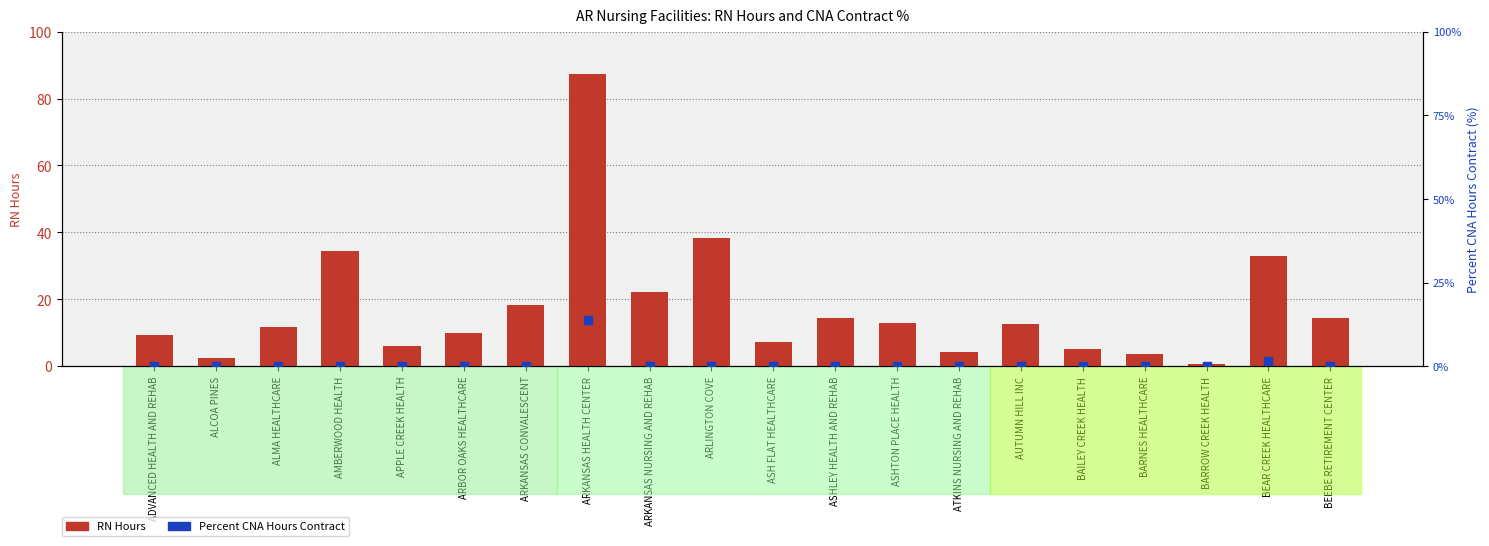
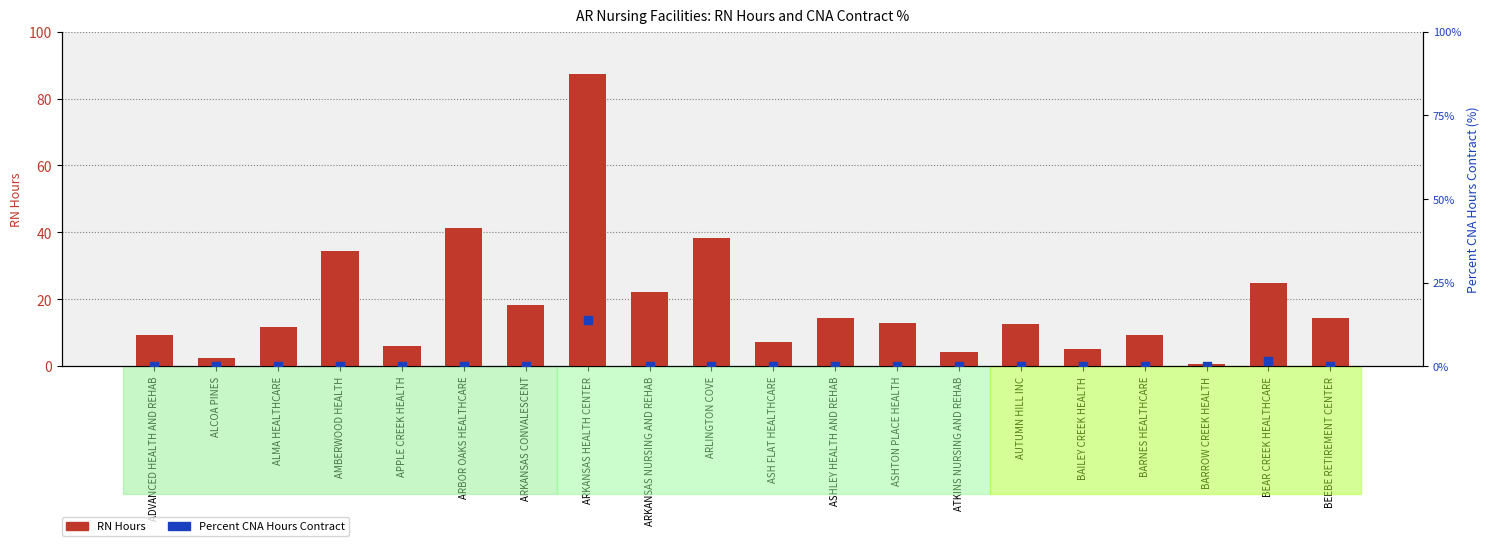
  {
    "RN Hours": {
      "ADVANCED HEALTH AND REHAB": 10,
      "ALCOA PINES": 3,
      "ALMA HEALTHCARE": 12,
      "AMBERWOOD HEALTH": 34,
      "APPLE CREEK HEALTH": 6,
-     "ARBOR OAKS HEALTHCARE": 10,
+     "ARBOR OAKS HEALTHCARE": 41,
      "ARKANSAS CONVALESCENT": 18,
      "ARKANSAS HEALTH CENTER": 87,
      "ARKANSAS NURSING AND REHAB": 22,
      "ARLINGTON COVE": 38,
      "ASH FLAT HEALTHCARE": 7,
      "ASHLEY HEALTH AND REHAB": 14,
      "ASHTON PLACE HEALTH": 13,
      "ATKINS NURSING AND REHAB": 4,
      "AUTUMN HILL INC": 13,
      "BAILEY CREEK HEALTH": 5,
-     "BARNES HEALTHCARE": 4,
-     "BEAR CREEK HEALTHCARE": 33,
+     "BARNES HEALTHCARE": 9,
+     "BEAR CREEK HEALTHCARE": 25,
      "BEEBE RETIREMENT CENTER": 14
    }
  }
